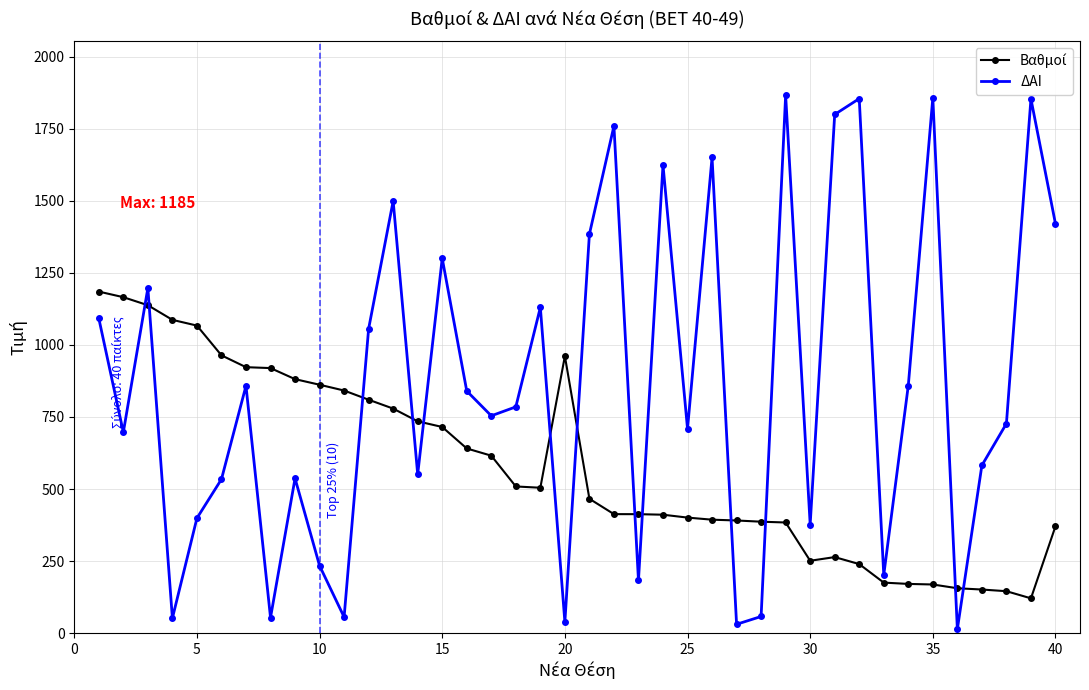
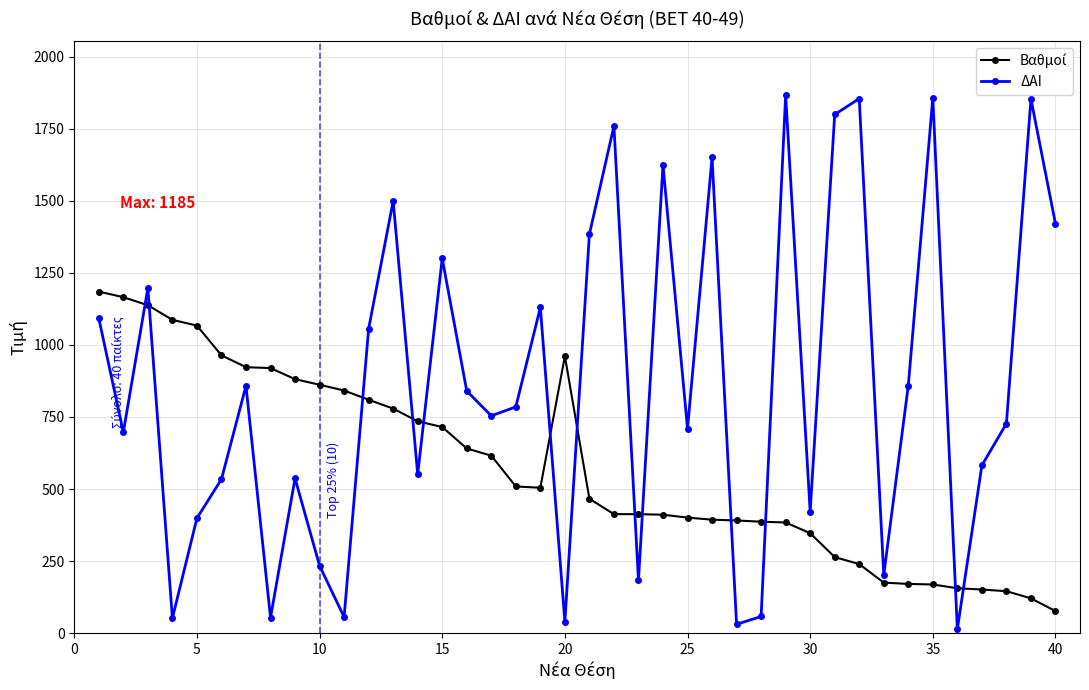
  {
    "Βαθμοί": {
      "5": 1070,
      "10": 860,
      "15": 720,
      "20": 960,
      "25": 400,
-     "30": 250,
+     "30": 350,
      "35": 170,
-     "40": 370
+     "40": 80
    },
    "ΔΑΙ": {
      "5": 400,
      "10": 230,
      "15": 1300,
      "20": 40,
      "25": 710,
-     "30": 380,
+     "30": 420,
      "35": 1860,
      "40": 1420
    }
  }
